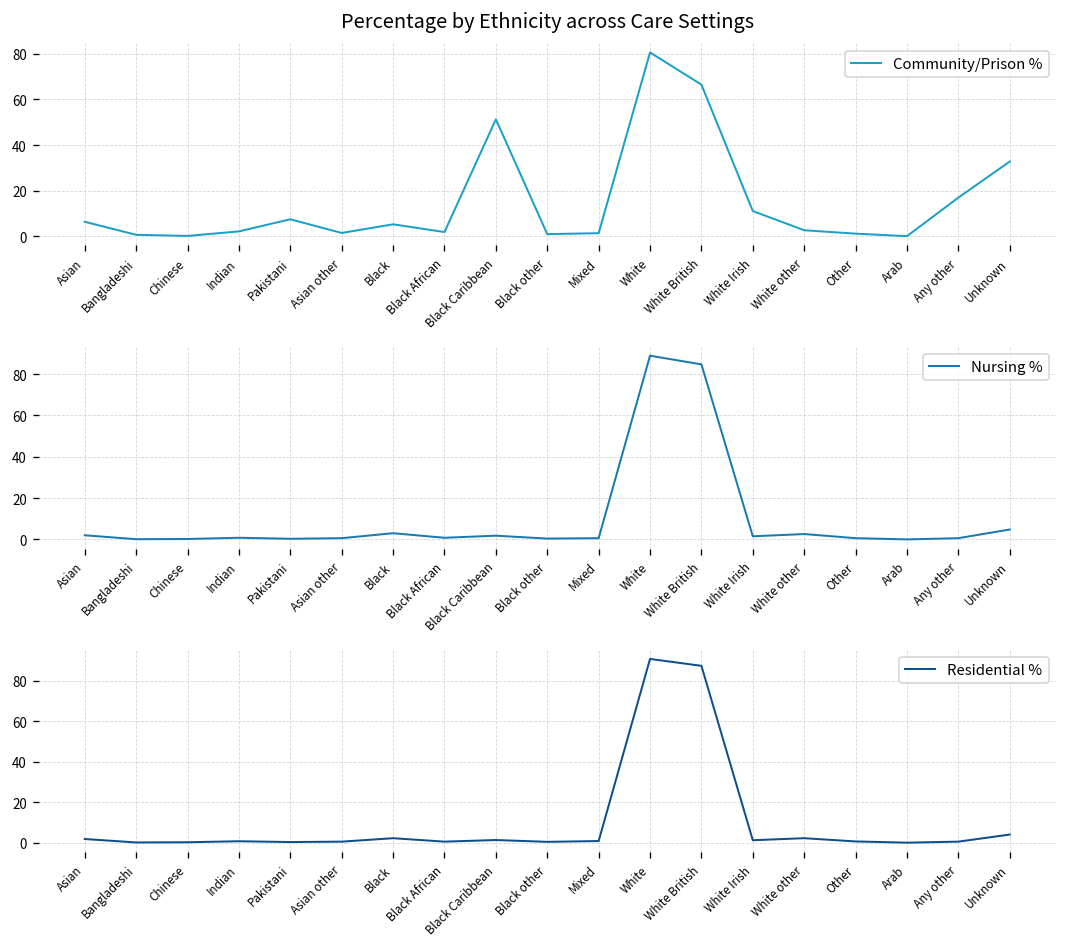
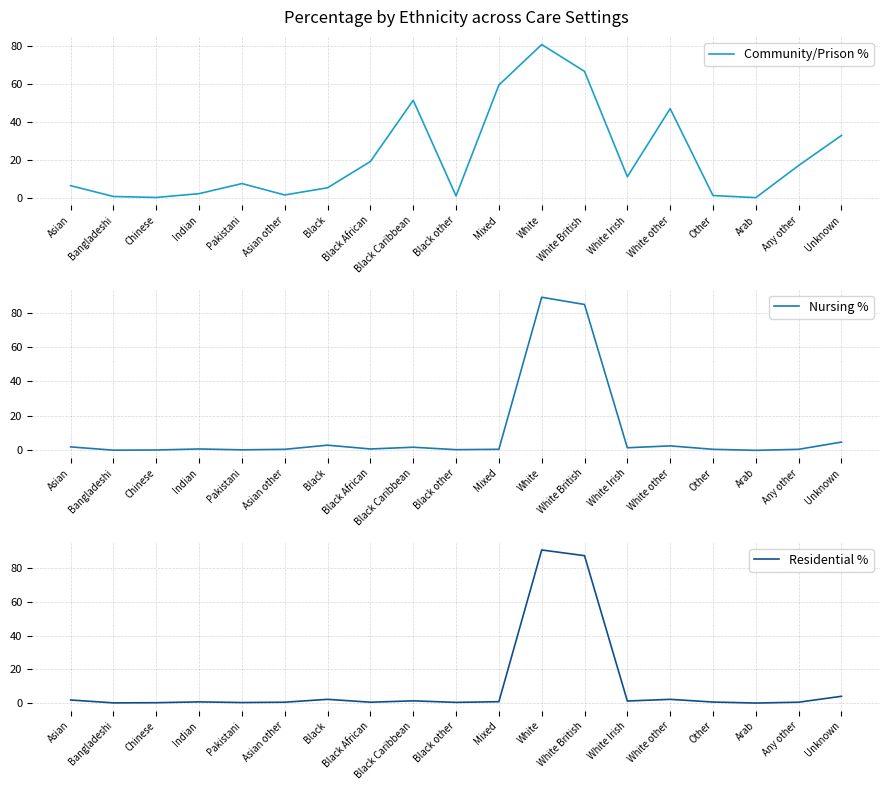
  {
    "Percentage by Ethnicity across Care Settings": {
      "Asian": 6,
      "Bangladeshi": 1,
      "Chinese": 0,
      "Indian": 2,
      "Pakistani": 8,
      "Asian other": 2,
      "Black": 5,
-     "Black African": 2,
+     "Black African": 19,
      "Black Caribbean": 51,
      "Black other": 1,
-     "Mixed": 1,
+     "Mixed": 59,
      "White": 81,
      "White British": 67,
      "White Irish": 11,
-     "White other": 3,
+     "White other": 47,
      "Other": 1,
      "Arab": 0,
      "Any other": 17,
      "Unknown": 33
    }
  }
